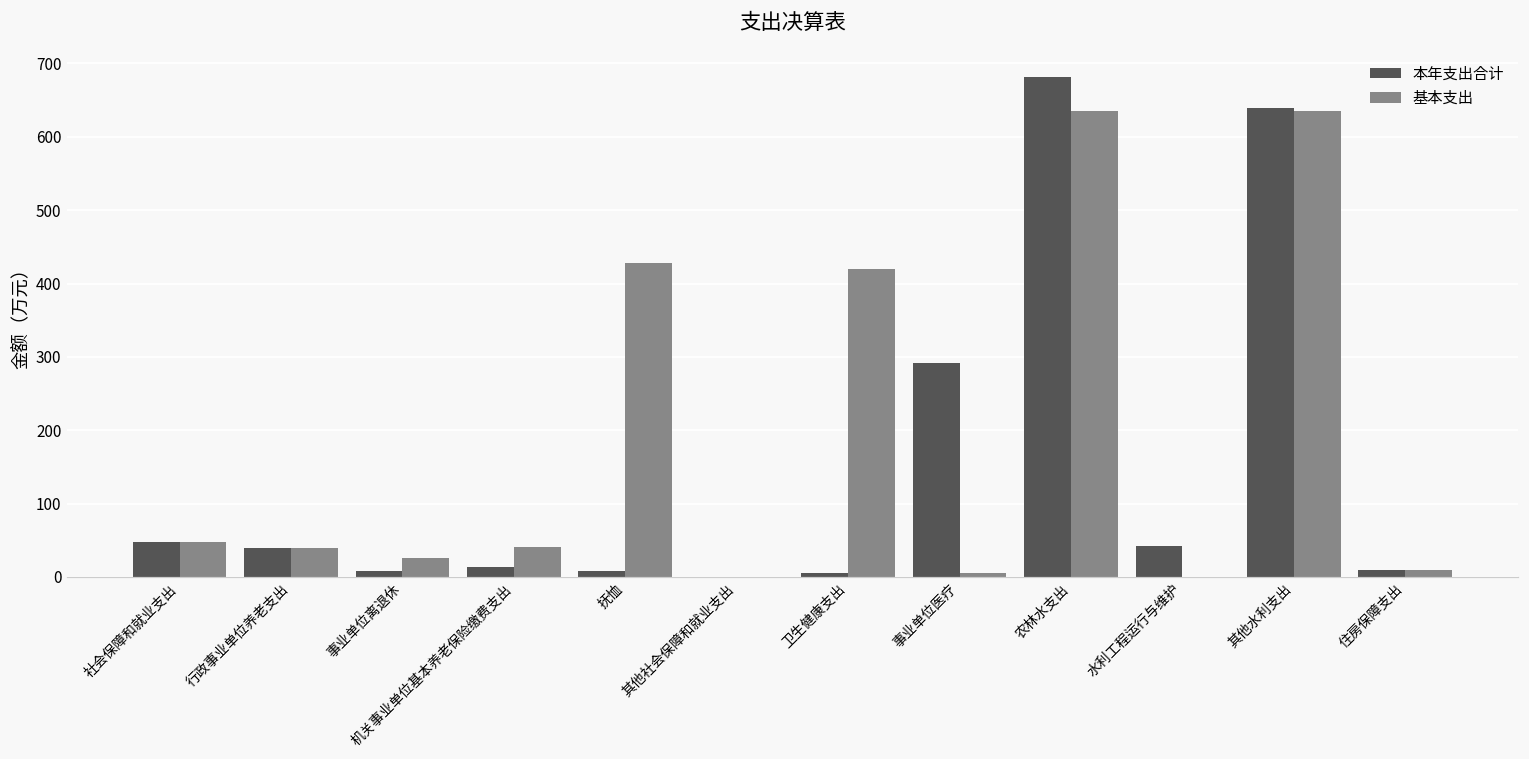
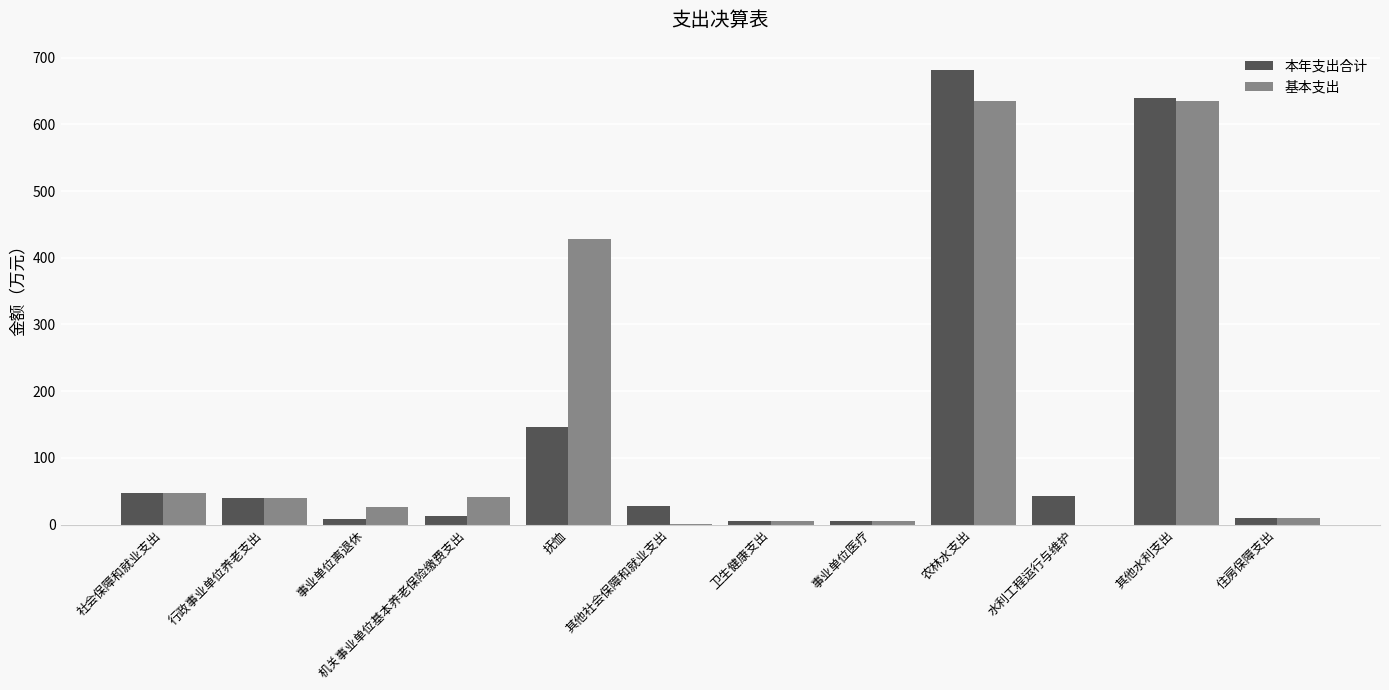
  {
    "本年支出合计": {
      "社会保障和就业支出": 50,
      "行政事业单位养老支出": 40,
      "事业单位离退休": 10,
      "机关事业单位基本养老保险缴费支出": 10,
-     "抚恤": 10,
-     "其他社会保障和就业支出": 0,
+     "抚恤": 150,
+     "其他社会保障和就业支出": 30,
      "卫生健康支出": 10,
-     "事业单位医疗": 290,
+     "事业单位医疗": 10,
      "农林水支出": 680,
      "水利工程运行与维护": 40,
      "其他水利支出": 640,
      "住房保障支出": 10
    },
    "基本支出": {
      "社会保障和就业支出": 50,
      "行政事业单位养老支出": 40,
      "事业单位离退休": 30,
      "机关事业单位基本养老保险缴费支出": 40,
      "抚恤": 430,
-     "卫生健康支出": 420,
+     "卫生健康支出": 10,
      "事业单位医疗": 10,
      "农林水支出": 630,
      "水利工程运行与维护": 0,
      "其他水利支出": 630,
      "住房保障支出": 10
    }
  }
